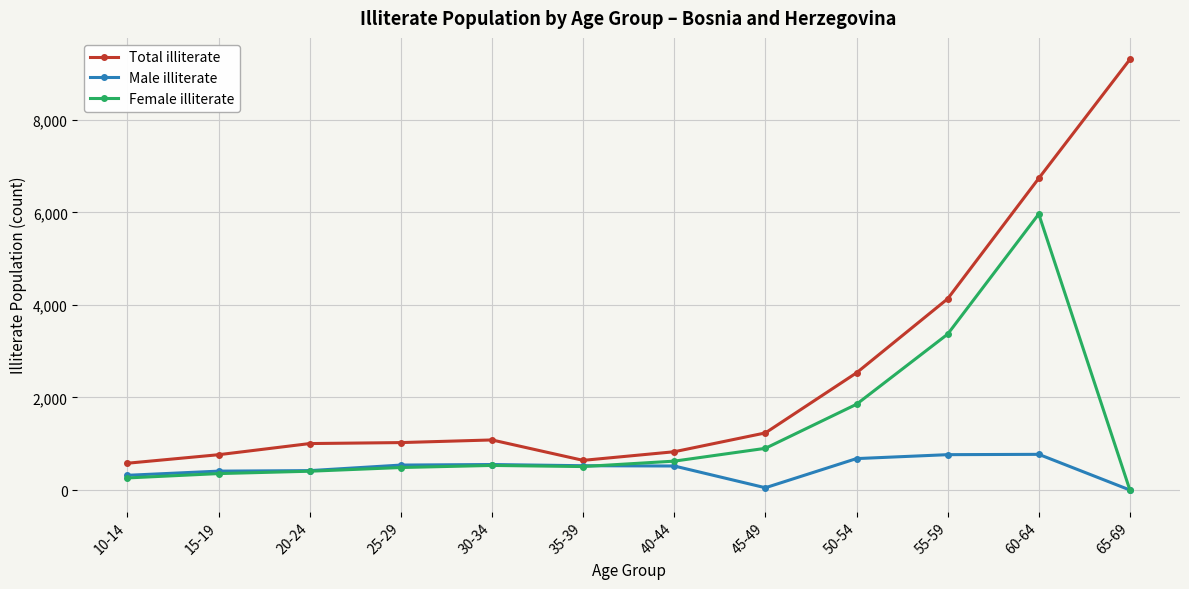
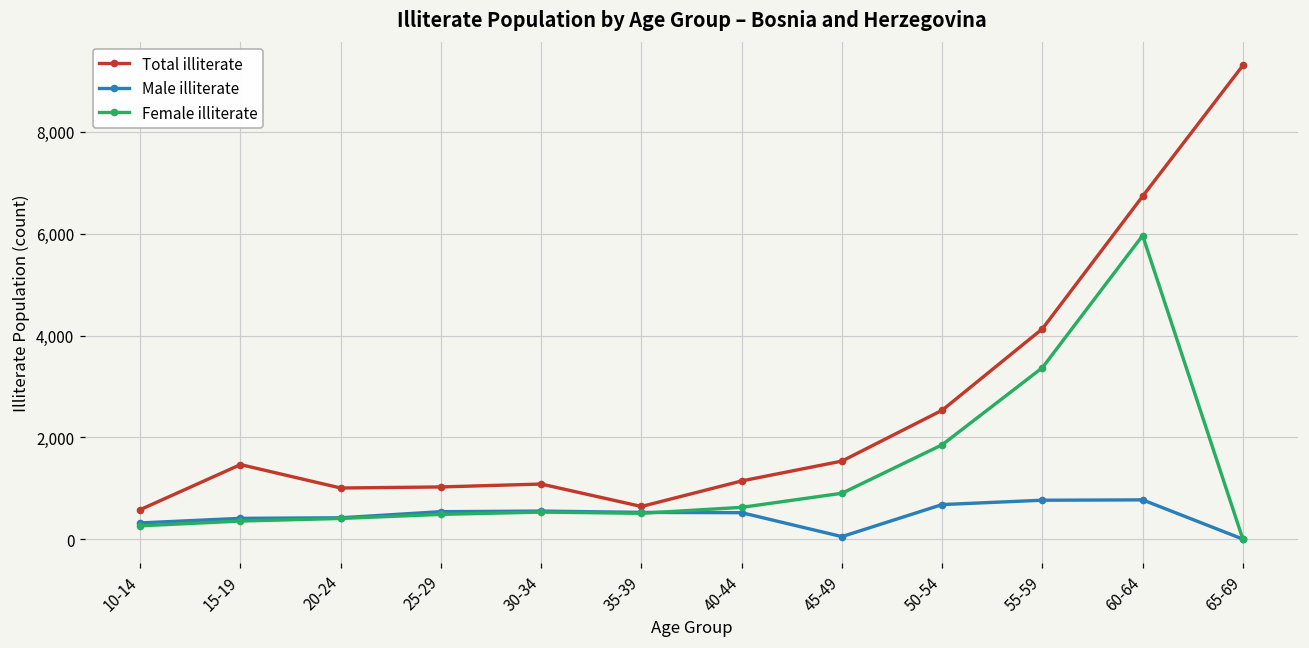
  {
    "Total illiterate": {
      "10-14": "600",
-     "15-19": "800",
+     "15-19": "1,500",
      "20-24": "1,000",
      "25-29": "1,000",
      "30-34": "1,100",
      "35-39": "600",
-     "40-44": "800",
-     "45-49": "1,200",
+     "40-44": "1,100",
+     "45-49": "1,500",
      "50-54": "2,500",
      "55-59": "4,100",
      "60-64": "6,700",
      "65-69": "9,300"
    },
    "Male illiterate": {
      "10-14": "300",
      "40-44": "500",
      "45-49": "0",
      "50-54": "700",
      "55-59": "800",
      "60-64": "800"
    },
    "Female illiterate": {
      "10-14": "300",
      "40-44": "600",
      "45-49": "900",
      "50-54": "1,900",
      "55-59": "3,400",
      "60-64": "6,000"
    }
  }
